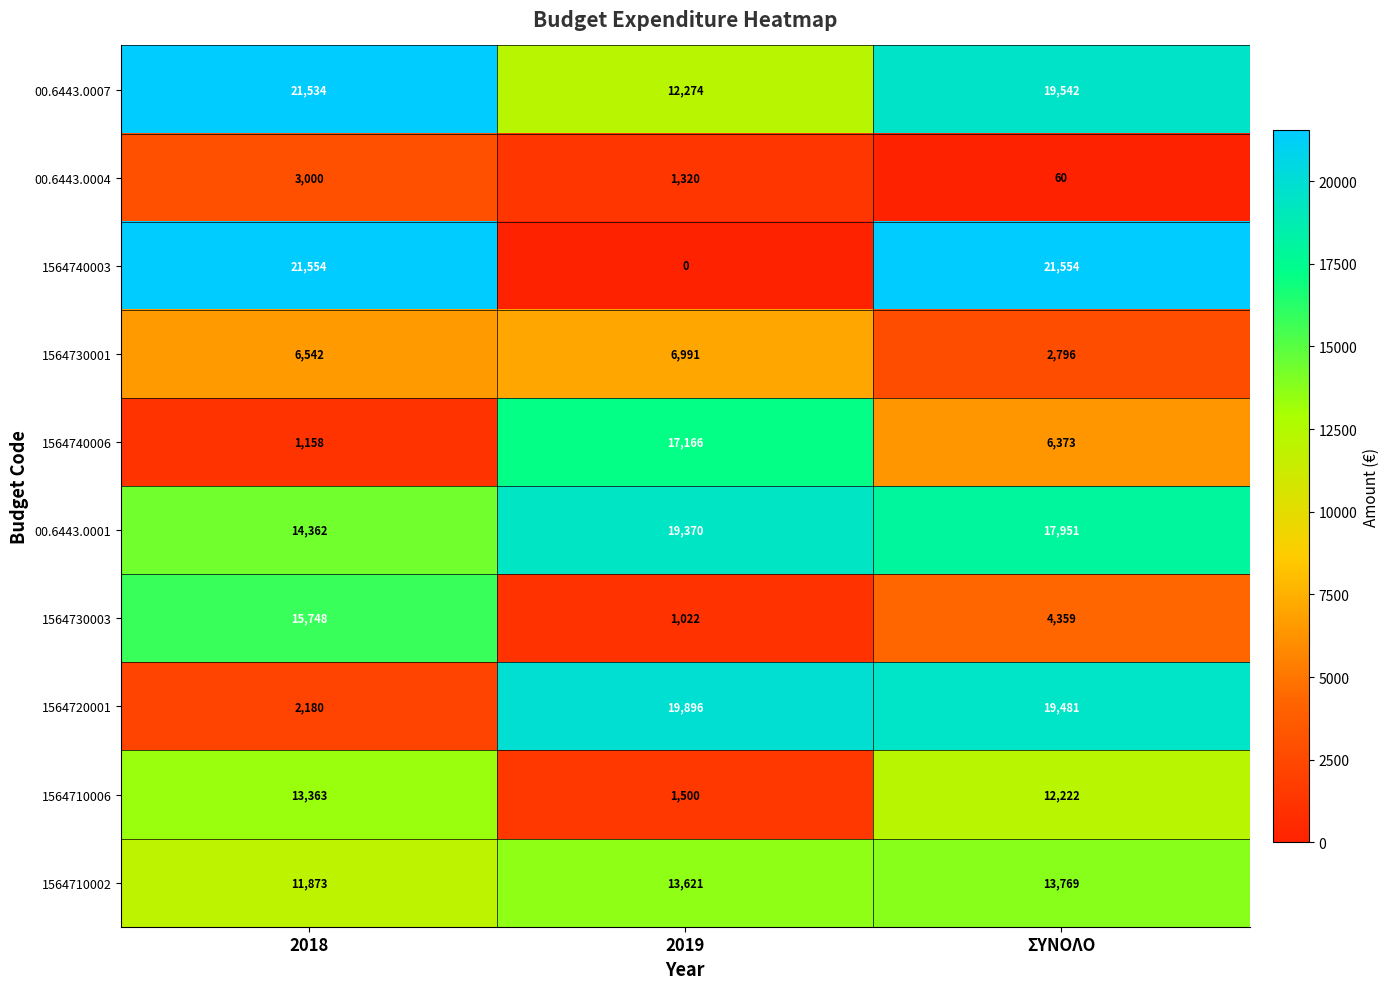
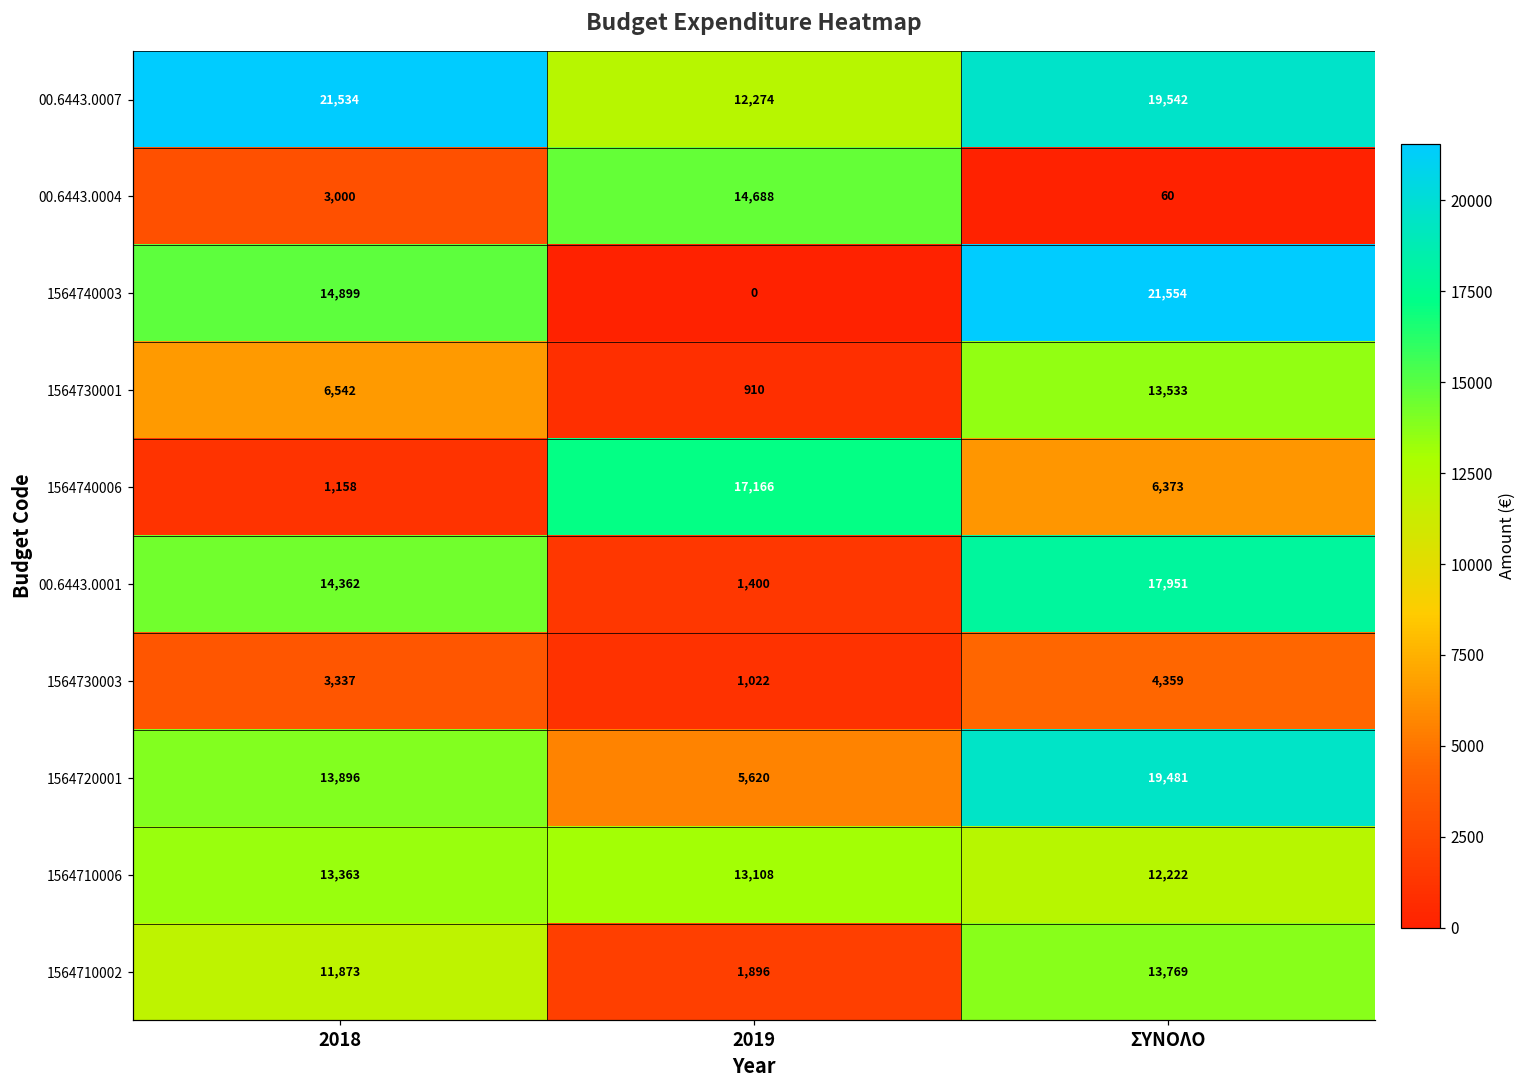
  {
    "00.6443.0007": {
      "2018": "21,534",
      "2019": "12,274",
      "ΣΥΝΟΛΟ": "19,542"
    },
    "00.6443.0004": {
      "2018": "3,000",
-     "2019": "1,320",
+     "2019": "14,688",
      "ΣΥΝΟΛΟ": "60"
    },
    "1564740003": {
-     "2018": "21,554",
+     "2018": "14,899",
      "2019": "0",
      "ΣΥΝΟΛΟ": "21,554"
    },
    "1564730001": {
      "2018": "6,542",
-     "2019": "6,991",
-     "ΣΥΝΟΛΟ": "2,796"
+     "2019": "910",
+     "ΣΥΝΟΛΟ": "13,533"
    },
    "1564740006": {
      "2018": "1,158",
      "2019": "17,166",
      "ΣΥΝΟΛΟ": "6,373"
    },
    "00.6443.0001": {
      "2018": "14,362",
-     "2019": "19,370",
+     "2019": "1,400",
      "ΣΥΝΟΛΟ": "17,951"
    },
    "1564730003": {
-     "2018": "15,748",
+     "2018": "3,337",
      "2019": "1,022",
      "ΣΥΝΟΛΟ": "4,359"
    },
    "1564720001": {
-     "2018": "2,180",
-     "2019": "19,896",
+     "2018": "13,896",
+     "2019": "5,620",
      "ΣΥΝΟΛΟ": "19,481"
    },
    "1564710006": {
      "2018": "13,363",
-     "2019": "1,500",
+     "2019": "13,108",
      "ΣΥΝΟΛΟ": "12,222"
    },
    "1564710002": {
      "2018": "11,873",
-     "2019": "13,621",
+     "2019": "1,896",
      "ΣΥΝΟΛΟ": "13,769"
    }
  }
